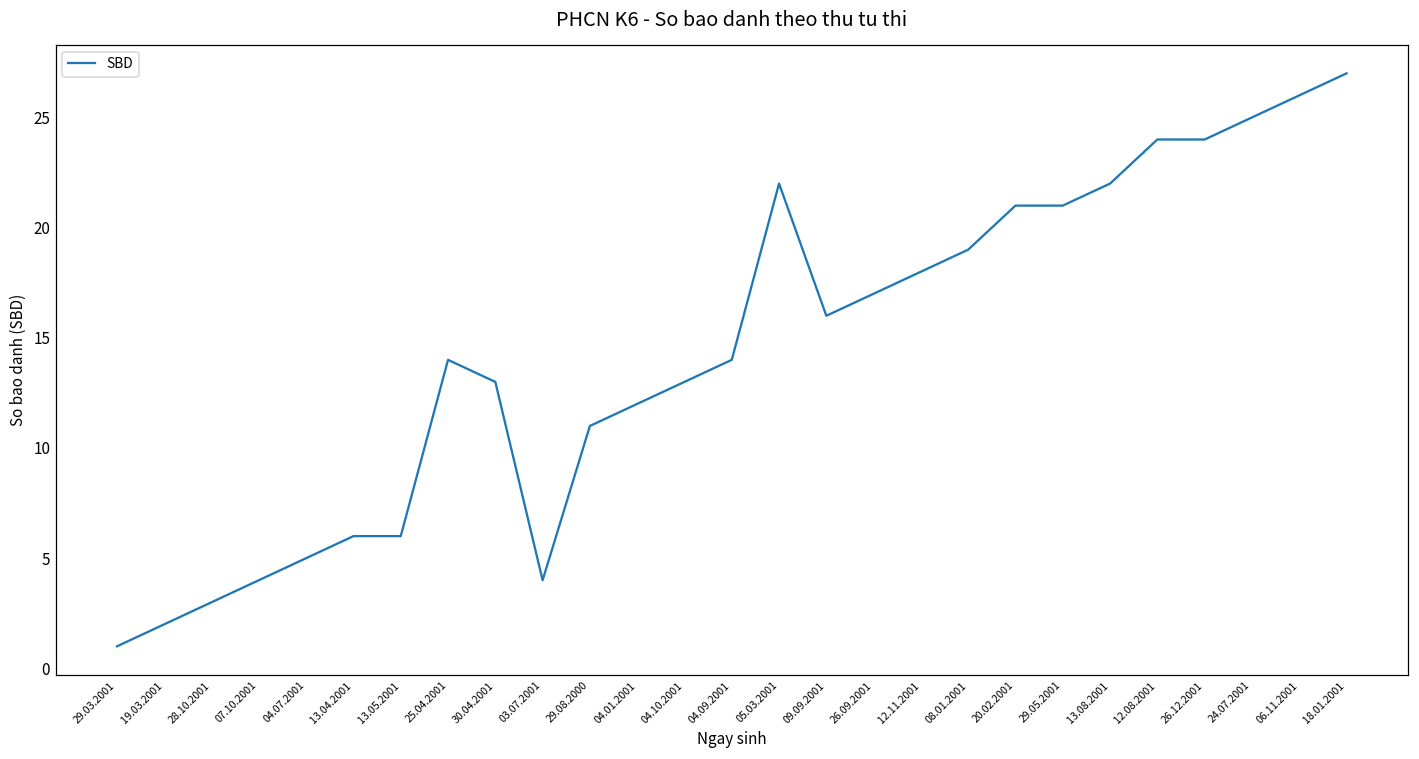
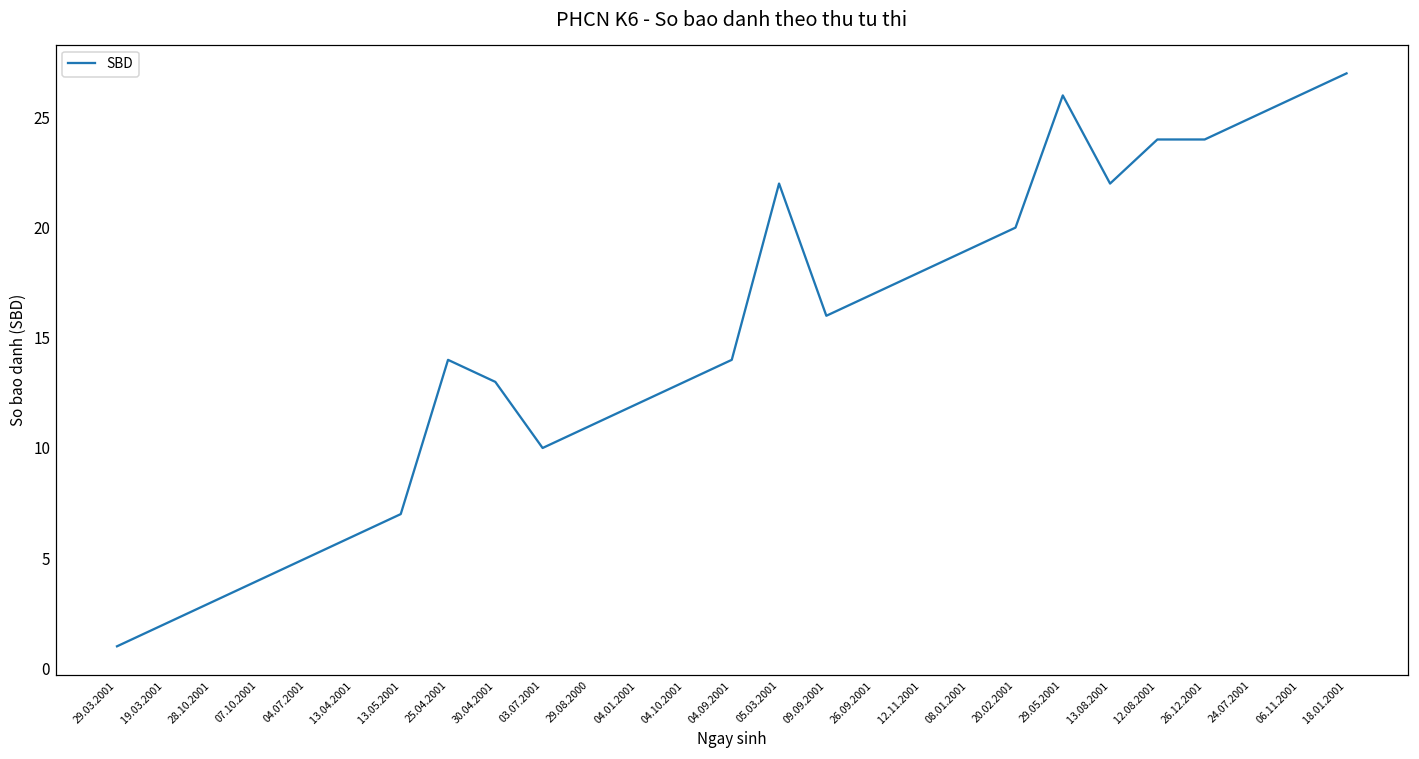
  {
    "29.03.2001": 1,
    "19.03.2001": 2,
    "28.10.2001": 3,
    "07.10.2001": 4,
    "04.07.2001": 5,
    "13.04.2001": 6,
-   "13.05.2001": 6,
+   "13.05.2001": 7,
    "25.04.2001": 14,
    "30.04.2001": 13,
-   "03.07.2001": 4,
+   "03.07.2001": 10,
    "29.08.2000": 11,
    "04.01.2001": 12,
    "04.10.2001": 13,
    "04.09.2001": 14,
    "05.03.2001": 22,
    "09.09.2001": 16,
    "26.09.2001": 17,
    "12.11.2001": 18,
    "08.01.2001": 19,
-   "20.02.2001": 21,
-   "29.05.2001": 21,
+   "20.02.2001": 20,
+   "29.05.2001": 26,
    "13.08.2001": 22,
    "12.08.2001": 24,
    "26.12.2001": 24,
    "24.07.2001": 25,
    "06.11.2001": 26,
    "18.01.2001": 27
  }
